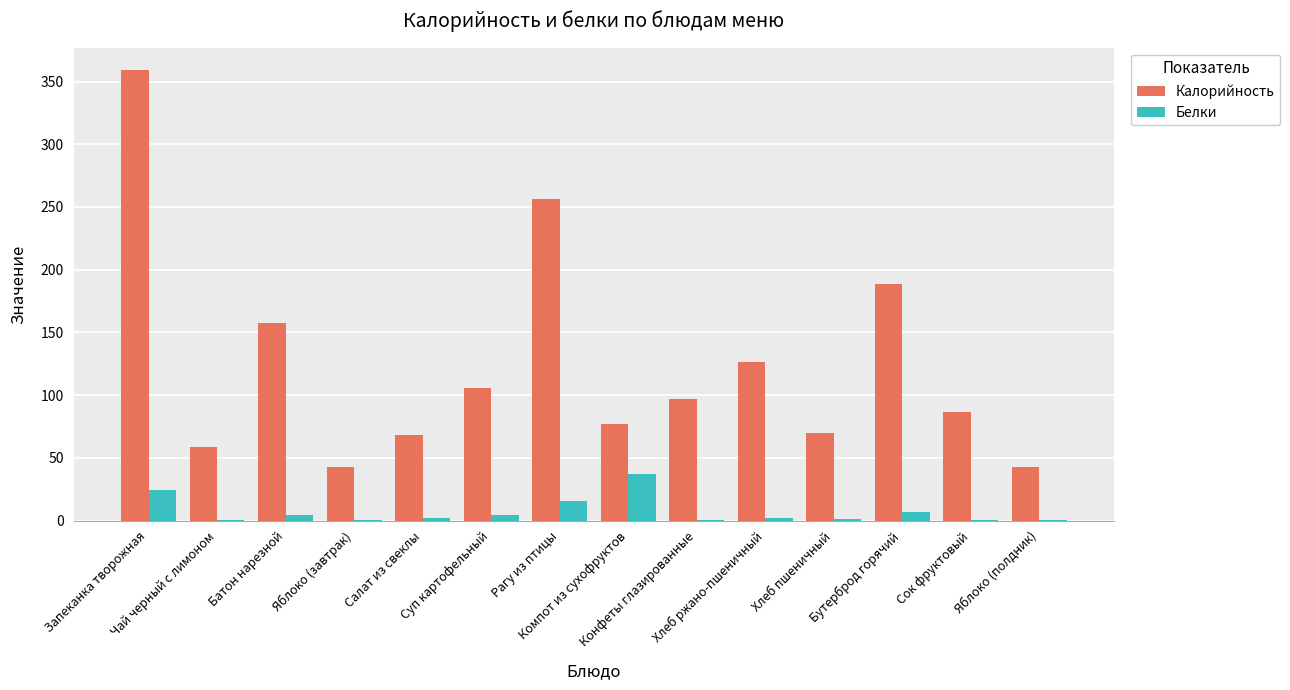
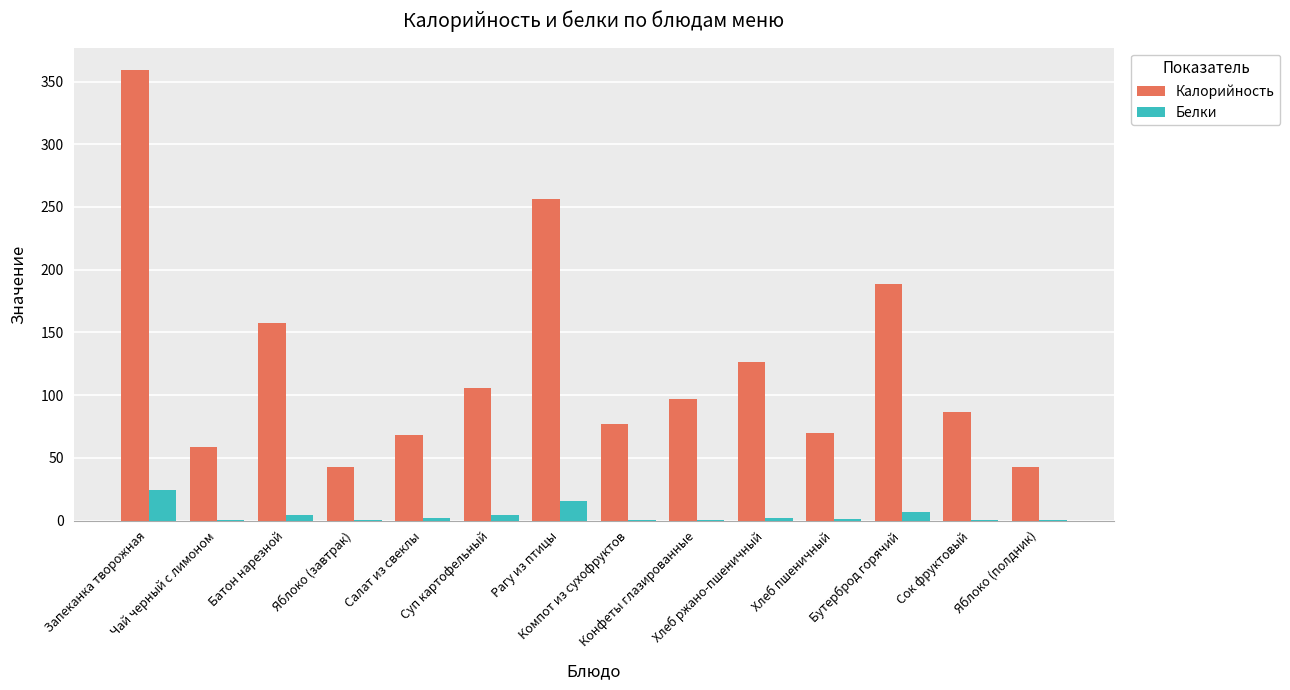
  {
    "Калорийность": {
      "Запеканка творожная": 359,
      "Чай черный с лимоном": 59,
      "Батон нарезной": 157,
      "Яблоко (завтрак)": 43,
      "Салат из свеклы": 68,
      "Суп картофельный": 106,
      "Рагу из птицы": 256,
      "Компот из сухофруктов": 77,
      "Конфеты глазированные": 97,
      "Хлеб ржано-пшеничный": 126,
      "Хлеб пшеничный": 70,
      "Бутерброд горячий": 188,
      "Сок фруктовый": 86,
      "Яблоко (полдник)": 43
    },
    "Белки": {
      "Запеканка творожная": 25,
      "Батон нарезной": 5,
      "Суп картофельный": 4,
      "Рагу из птицы": 16,
-     "Компот из сухофруктов": 37,
+     "Компот из сухофруктов": 0,
      "Бутерброд горячий": 7
    }
  }
